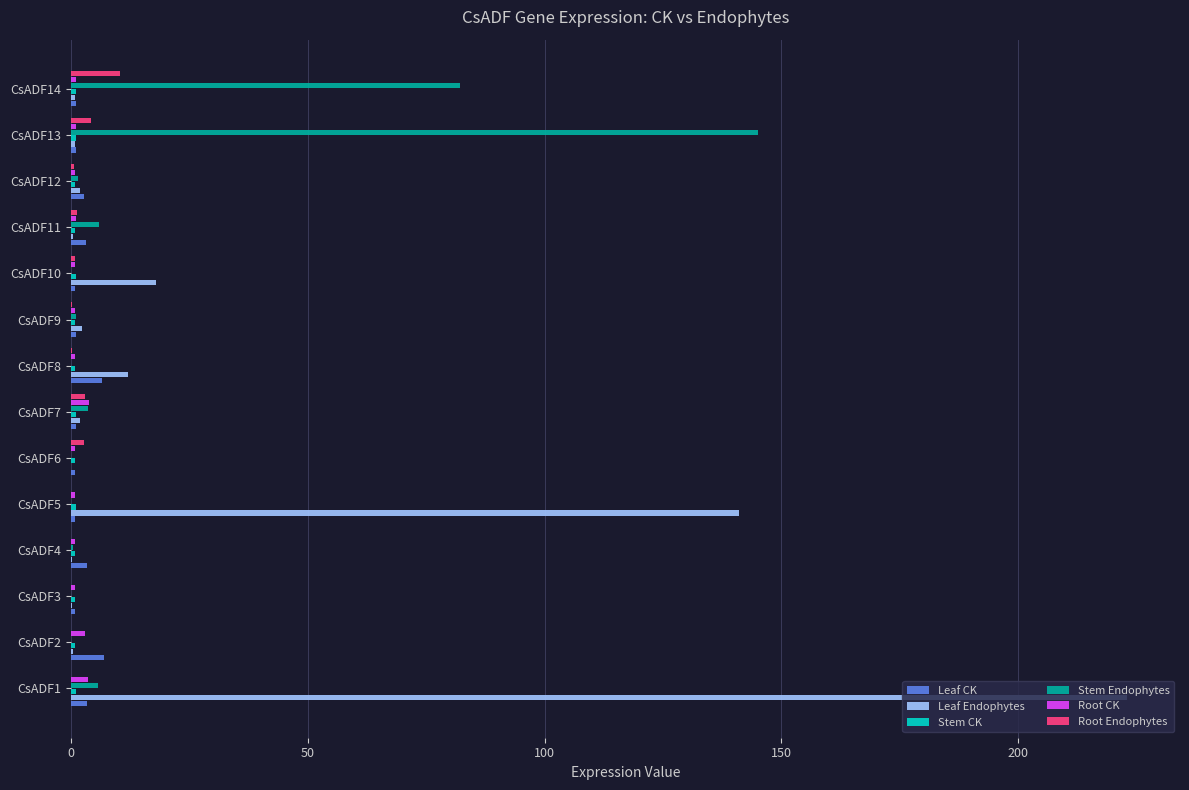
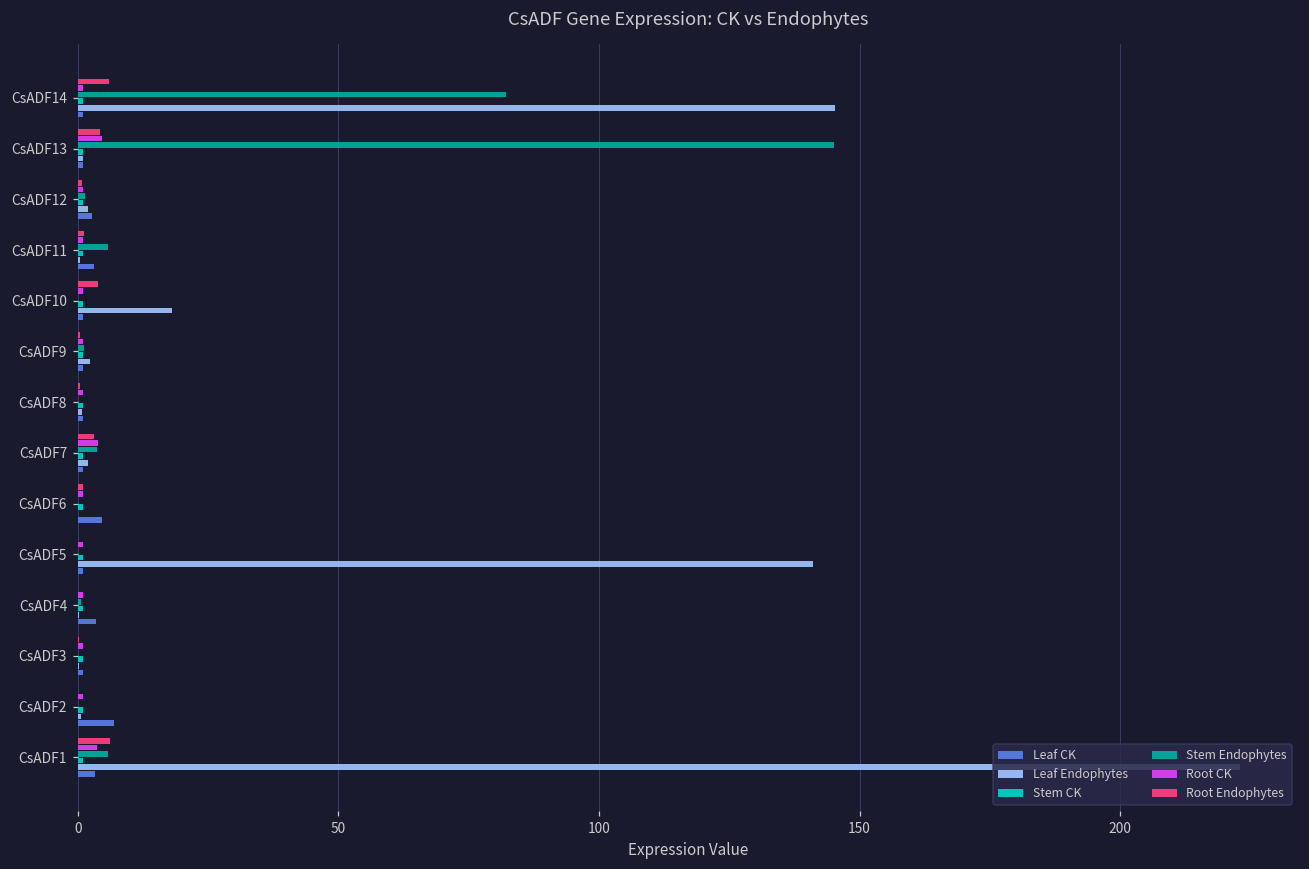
  {
    "Leaf CK": {
      "CsADF14": 1,
      "CsADF13": 1,
      "CsADF12": 3,
      "CsADF11": 3,
      "CsADF10": 1,
      "CsADF9": 1,
-     "CsADF8": 7,
+     "CsADF8": 1,
      "CsADF7": 1,
-     "CsADF6": 1,
+     "CsADF6": 5,
      "CsADF5": 1,
      "CsADF4": 3,
      "CsADF3": 1,
      "CsADF2": 7,
      "CsADF1": 3
    },
    "Leaf Endophytes": {
-     "CsADF14": 1,
+     "CsADF14": 145,
      "CsADF13": 1,
      "CsADF12": 2,
      "CsADF10": 18,
      "CsADF9": 2,
-     "CsADF8": 12,
+     "CsADF8": 1,
      "CsADF7": 2,
      "CsADF5": 141,
      "CsADF2": 1
    },
    "Root CK": {
      "CsADF14": 1,
-     "CsADF13": 1,
+     "CsADF13": 5,
      "CsADF12": 1,
      "CsADF11": 1,
      "CsADF10": 1,
      "CsADF9": 1,
      "CsADF8": 1,
      "CsADF7": 4,
      "CsADF6": 1,
      "CsADF5": 1,
      "CsADF4": 1,
      "CsADF3": 1,
-     "CsADF2": 3,
+     "CsADF2": 1,
      "CsADF1": 4
    },
    "Root Endophytes": {
-     "CsADF14": 10,
+     "CsADF14": 6,
      "CsADF13": 4,
      "CsADF12": 1,
      "CsADF11": 1,
-     "CsADF10": 1,
+     "CsADF10": 4,
      "CsADF7": 3,
-     "CsADF6": 3,
-     "CsADF1": 0
+     "CsADF6": 1,
+     "CsADF1": 6
    }
  }
